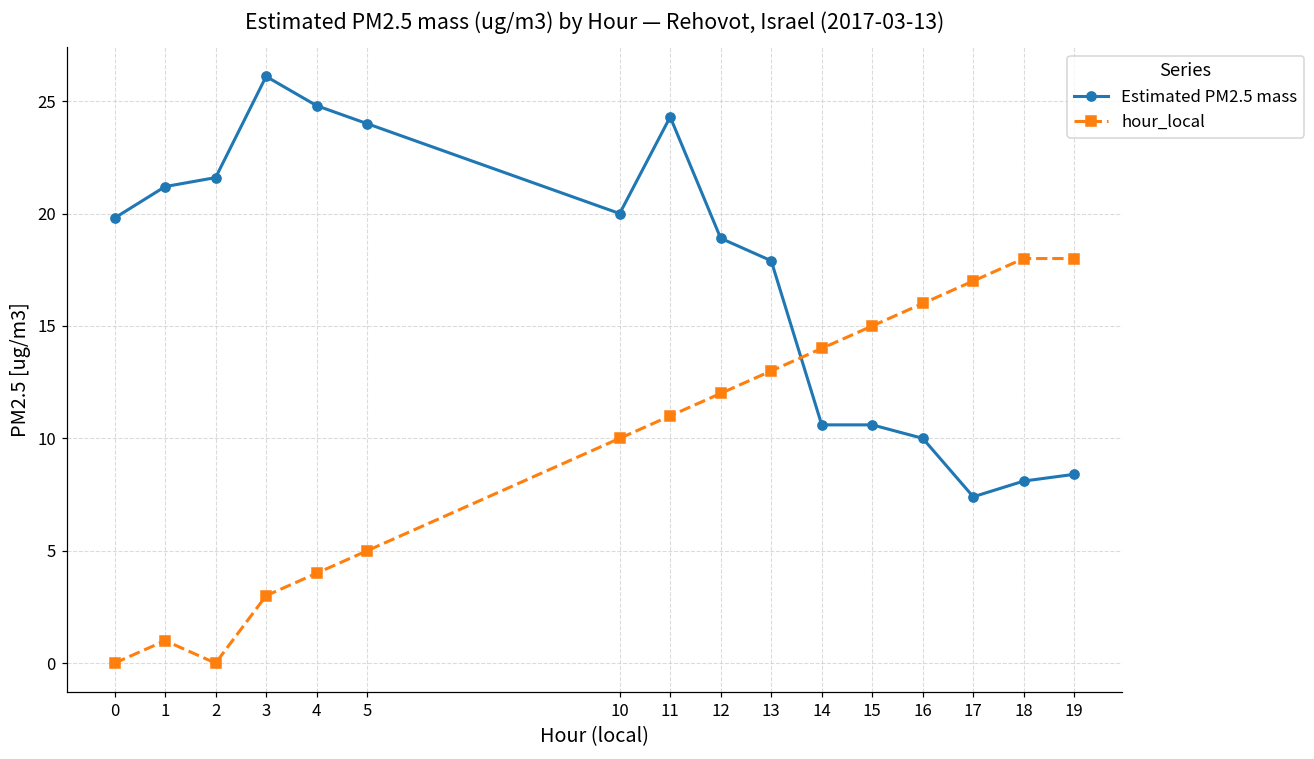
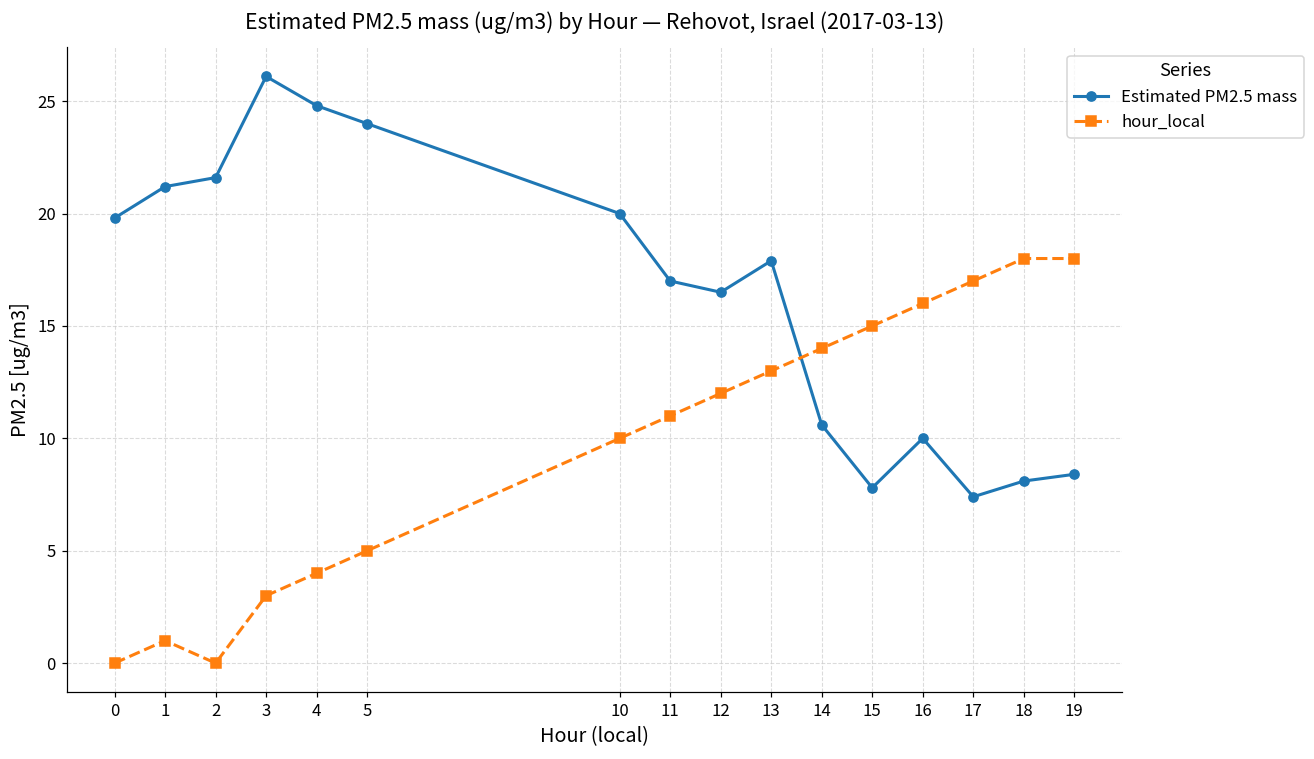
  {
    "Estimated PM2.5 mass": {
      "0": 19.8,
      "1": 21.2,
      "2": 21.6,
      "3": 26.1,
      "4": 24.8,
      "5": 24.0,
      "10": 20.0,
-     "11": 24.3,
-     "12": 18.9,
+     "11": 17.0,
+     "12": 16.5,
      "13": 17.9,
      "14": 10.6,
-     "15": 10.6,
+     "15": 7.8,
      "16": 10.0,
      "17": 7.4,
      "18": 8.1,
      "19": 8.4
    },
    "hour_local": {
      "0": 0.0,
      "1": 1.0,
      "2": 0.0,
      "3": 3.0,
      "4": 4.0,
      "5": 5.0,
      "10": 10.0,
      "11": 11.0,
      "12": 12.0,
      "13": 13.0,
      "14": 14.0,
      "15": 15.0,
      "16": 16.0,
      "17": 17.0,
      "18": 18.0,
      "19": 18.0
    }
  }
